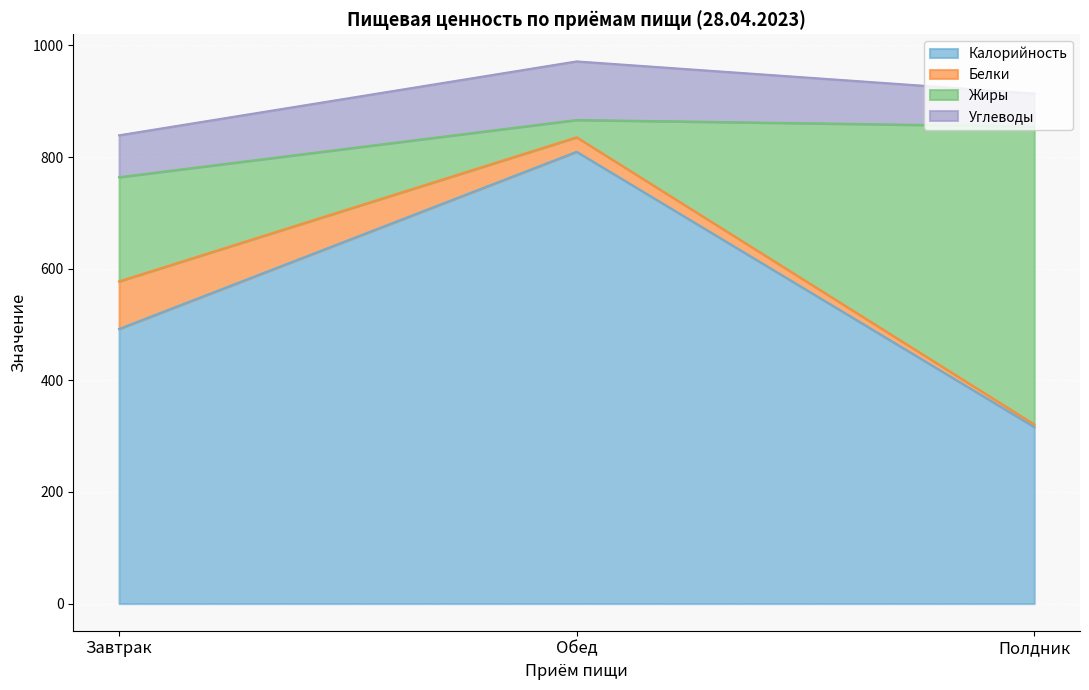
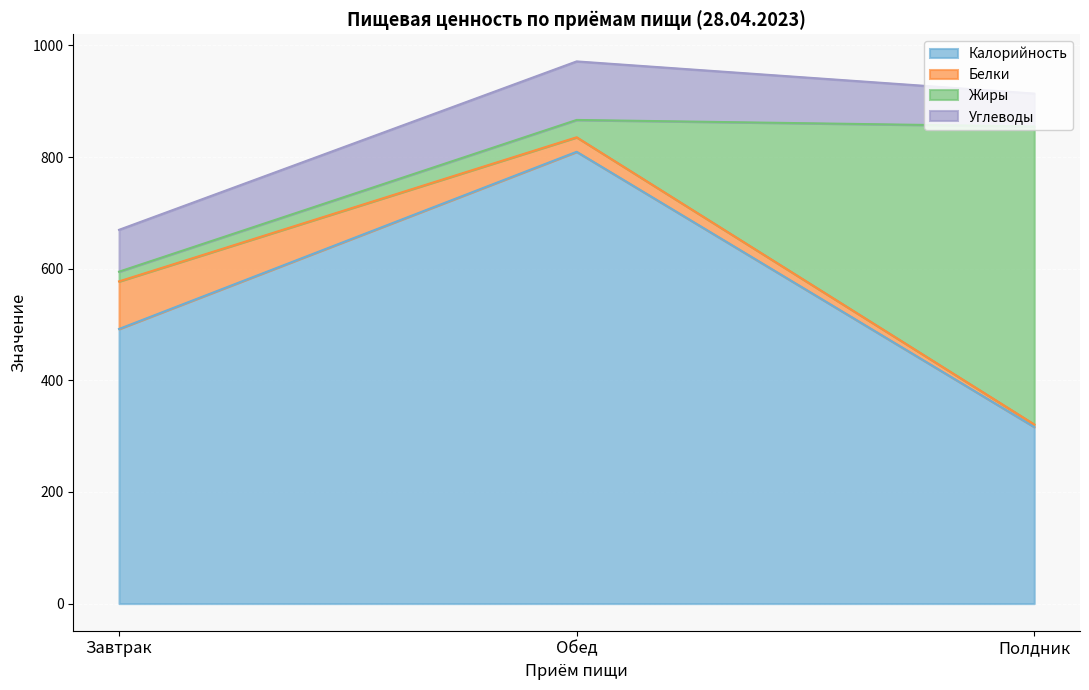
  {
    "Белки": {
      "Завтрак": 90,
      "Обед": 30,
      "Полдник": 0
    },
    "Жиры": {
-     "Завтрак": 190,
+     "Завтрак": 20,
      "Обед": 30
    }
  }
